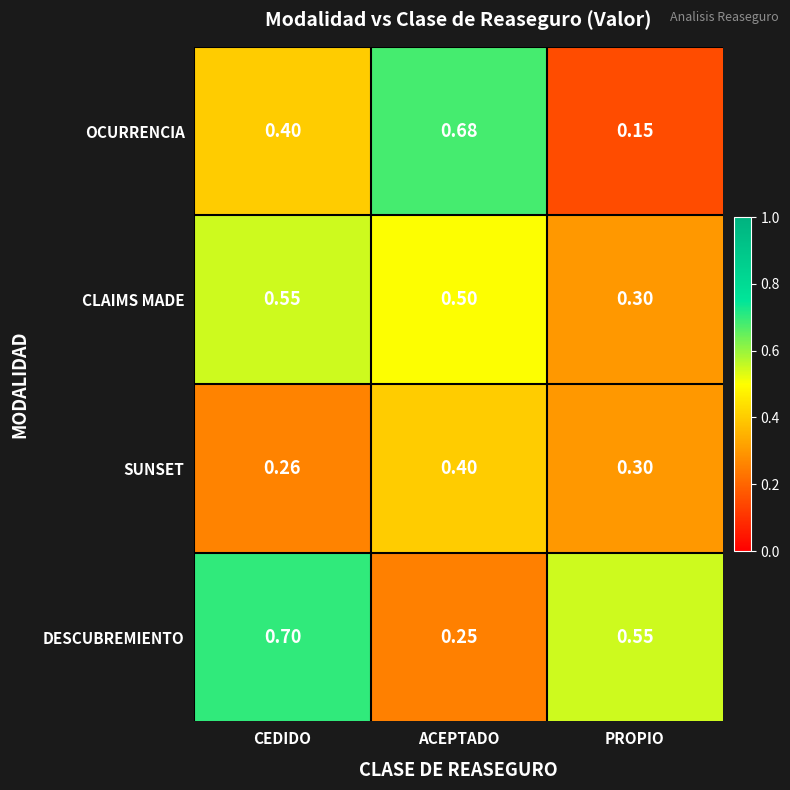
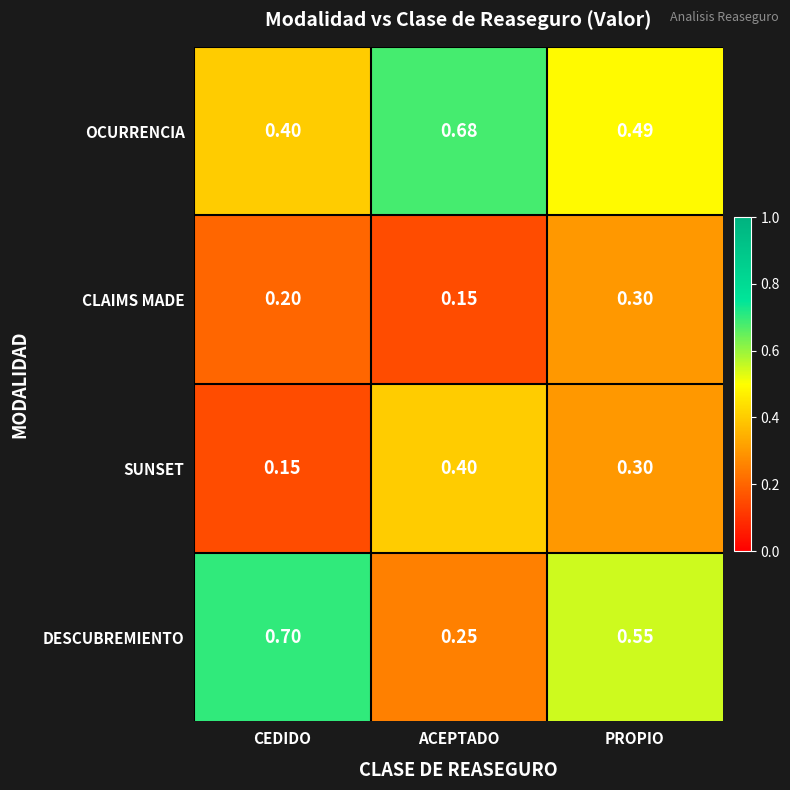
  {
    "OCURRENCIA": {
      "CEDIDO": 0.40,
      "ACEPTADO": 0.68,
-     "PROPIO": 0.15
+     "PROPIO": 0.49
    },
    "CLAIMS MADE": {
-     "CEDIDO": 0.55,
-     "ACEPTADO": 0.50,
+     "CEDIDO": 0.20,
+     "ACEPTADO": 0.15,
      "PROPIO": 0.30
    },
    "SUNSET": {
-     "CEDIDO": 0.26,
+     "CEDIDO": 0.15,
      "ACEPTADO": 0.40,
      "PROPIO": 0.30
    },
    "DESCUBREMIENTO": {
      "CEDIDO": 0.70,
      "ACEPTADO": 0.25,
      "PROPIO": 0.55
    }
  }
